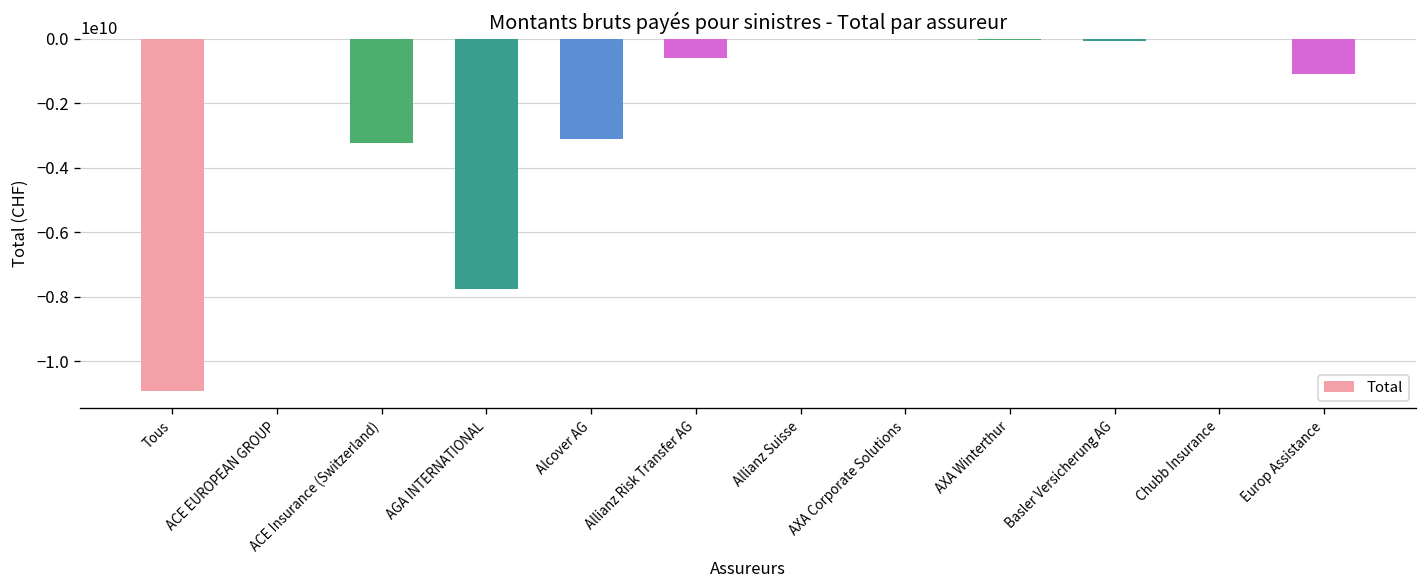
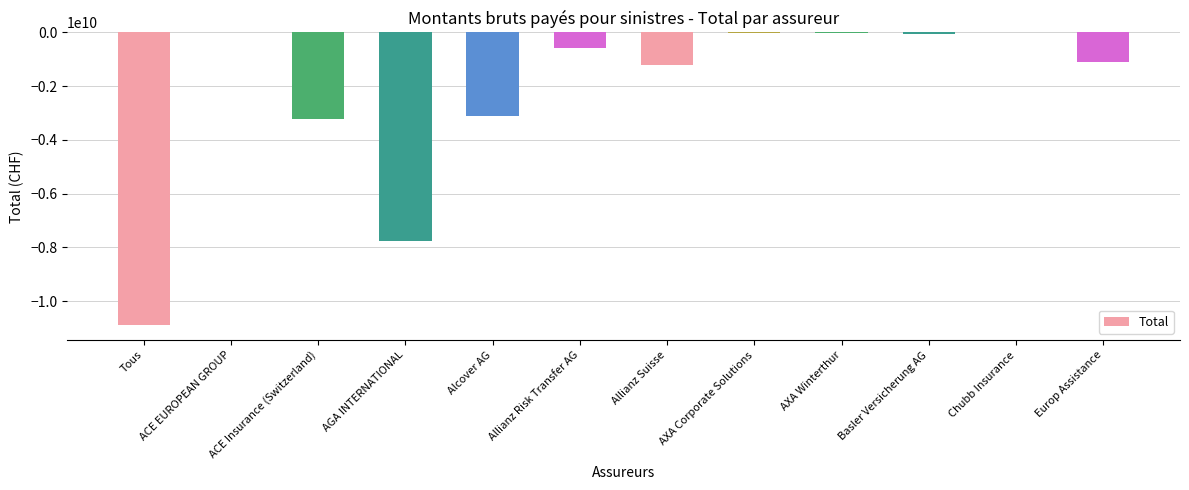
  {
    "Tous": -10900000000,
    "ACE Insurance (Switzerland)": -3200000000,
    "AGA INTERNATIONAL": -7800000000,
    "Alcover AG": -3100000000,
    "Allianz Risk Transfer AG": -600000000,
-   "Allianz Suisse": 0,
+   "Allianz Suisse": -1200000000,
    "Europ Assistance": -1100000000
  }
